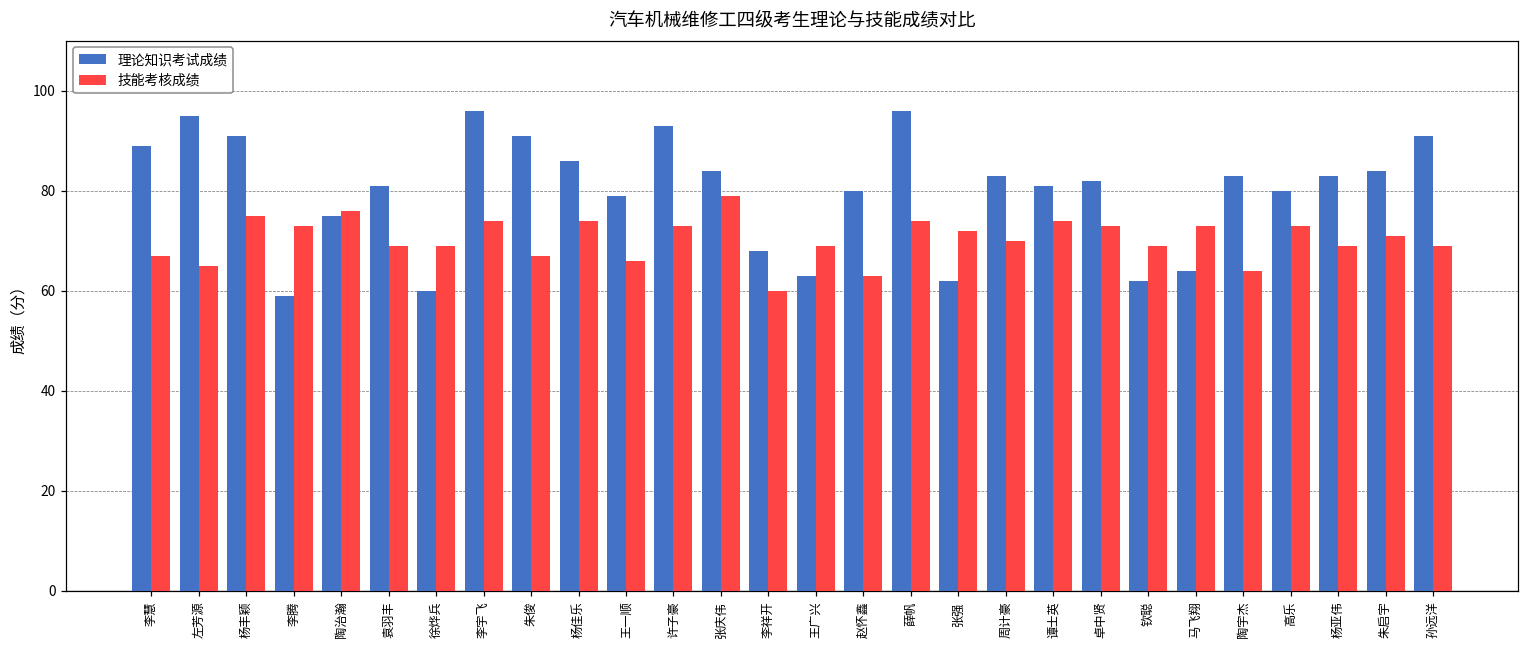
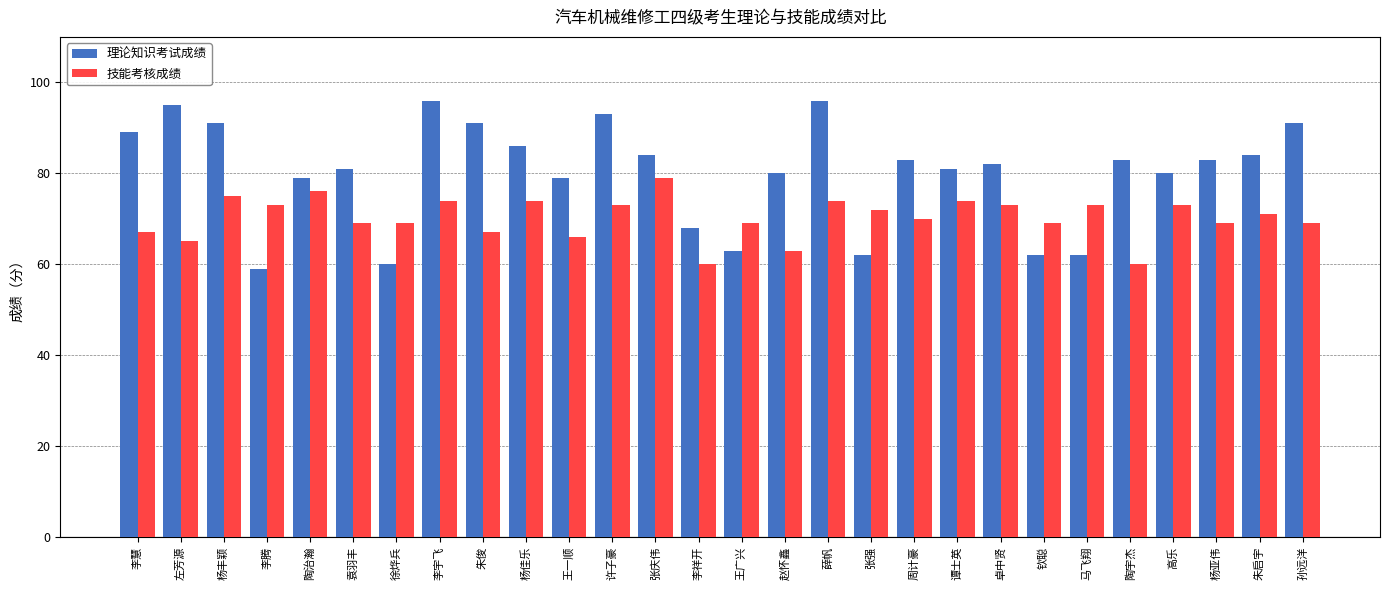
  {
    "理论知识考试成绩": {
      "李慧": 89,
      "左芳源": 95,
      "杨丰颖": 91,
      "李腾": 59,
-     "陶治瀚": 75,
+     "陶治瀚": 79,
      "袁羽丰": 81,
      "徐烨兵": 60,
      "李宇飞": 96,
      "朱俊": 91,
      "杨佳乐": 86,
      "王一顺": 79,
      "许子豪": 93,
      "张庆伟": 84,
      "李祥开": 68,
      "王广兴": 63,
      "赵怀鑫": 80,
      "薛帆": 96,
      "张强": 62,
      "周计豪": 83,
      "谭士英": 81,
      "卓中贤": 82,
      "钦聪": 62,
-     "马飞翔": 64,
+     "马飞翔": 62,
      "陶宇杰": 83,
      "高乐": 80,
      "杨亚伟": 83,
      "朱启宇": 84,
      "孙远洋": 91
    },
    "技能考核成绩": {
      "李慧": 67,
      "左芳源": 65,
      "杨丰颖": 75,
      "李腾": 73,
      "陶治瀚": 76,
      "袁羽丰": 69,
      "徐烨兵": 69,
      "李宇飞": 74,
      "朱俊": 67,
      "杨佳乐": 74,
      "王一顺": 66,
      "许子豪": 73,
      "张庆伟": 79,
      "李祥开": 60,
      "王广兴": 69,
      "赵怀鑫": 63,
      "薛帆": 74,
      "张强": 72,
      "周计豪": 70,
      "谭士英": 74,
      "卓中贤": 73,
      "钦聪": 69,
      "马飞翔": 73,
-     "陶宇杰": 64,
+     "陶宇杰": 60,
      "高乐": 73,
      "杨亚伟": 69,
      "朱启宇": 71,
      "孙远洋": 69
    }
  }
